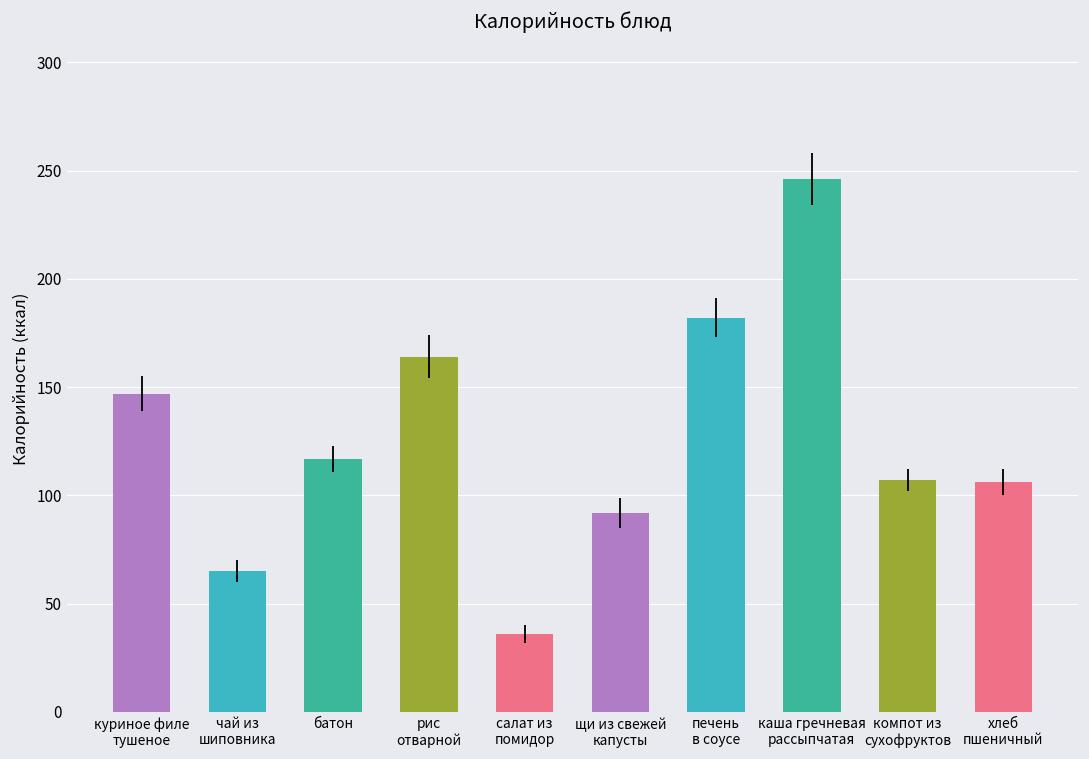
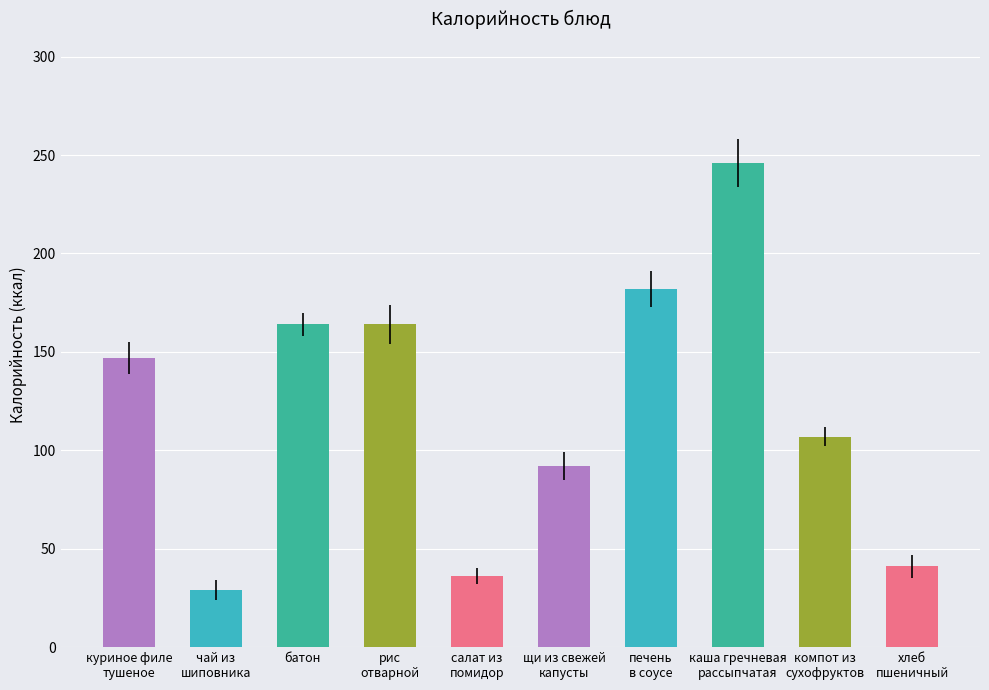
  {
    "куриное филе тушеное": 147,
-   "чай из шиповника": 65,
-   "батон": 117,
+   "чай из шиповника": 29,
+   "батон": 164,
    "рис отварной": 164,
    "салат из помидор": 36,
    "щи из свежей капусты": 92,
    "печень в соусе": 182,
    "каша гречневая рассыпчатая": 246,
    "компот из сухофруктов": 107,
-   "хлеб пшеничный": 106
+   "хлеб пшеничный": 41
  }
